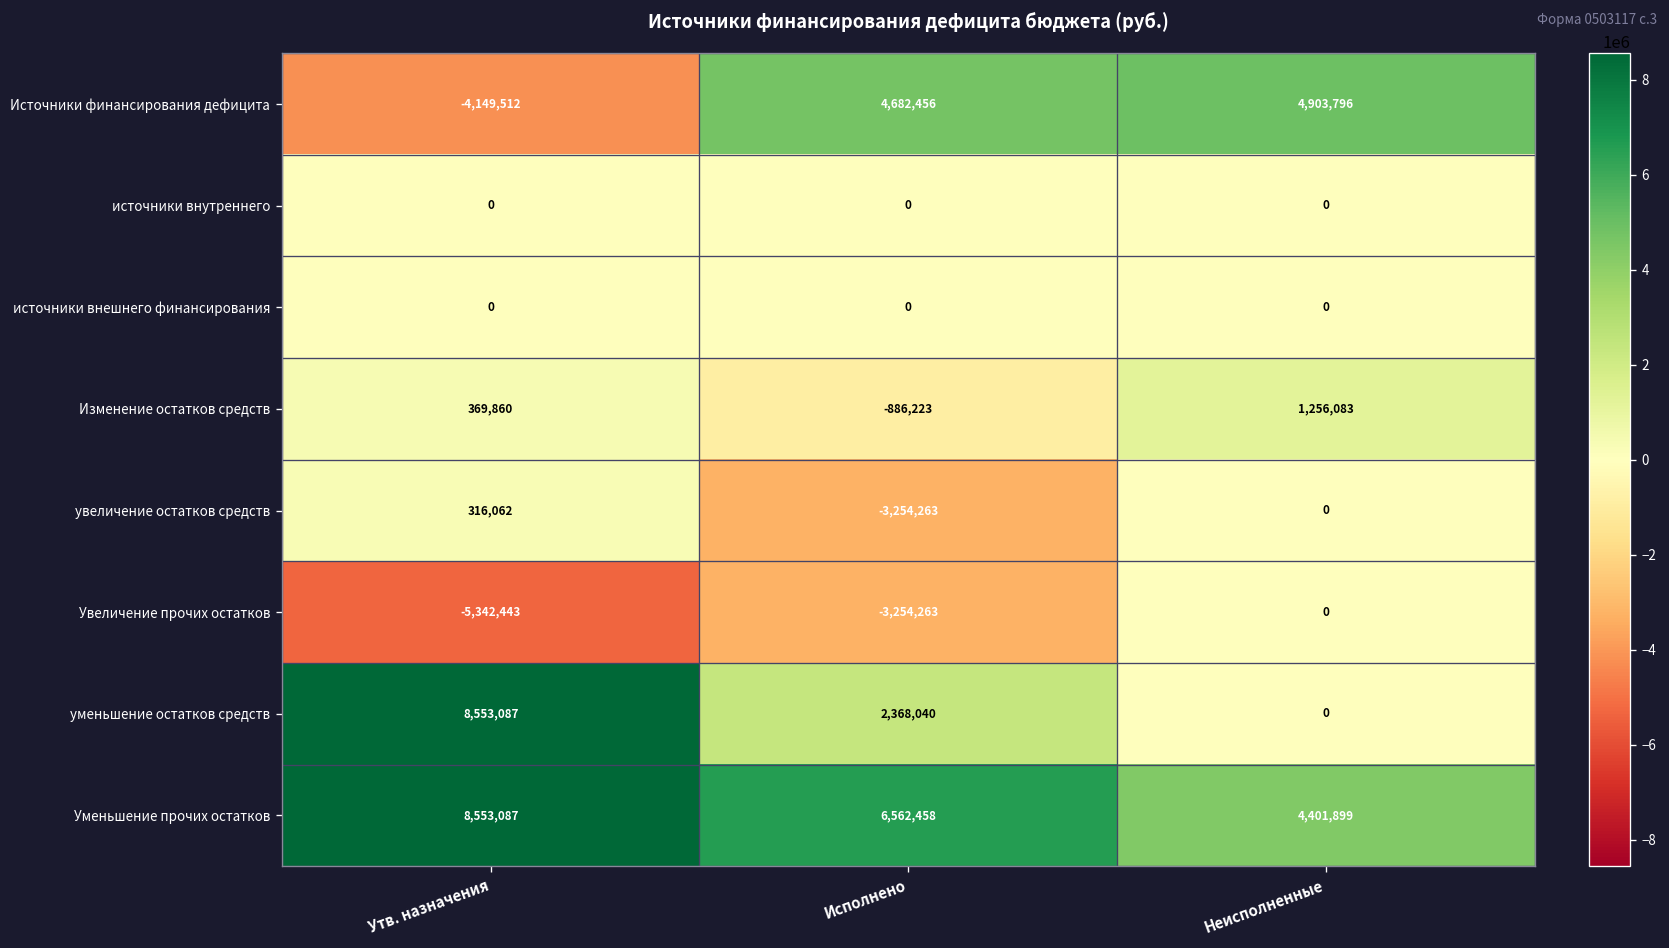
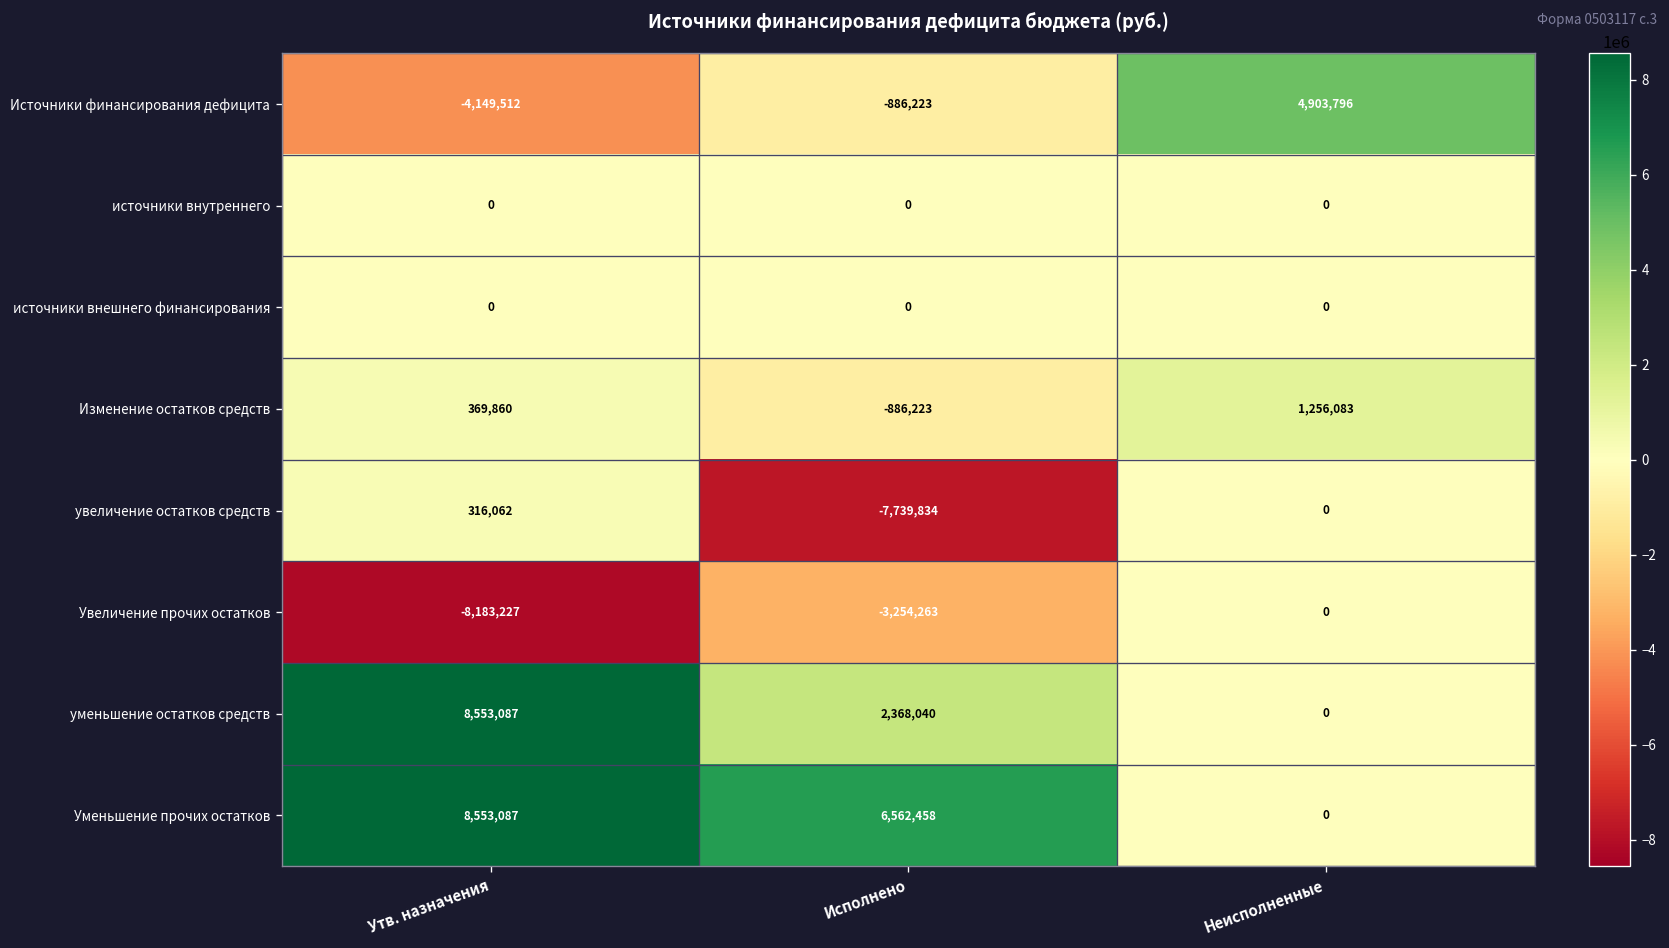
  {
    "Источники финансирования дефицита": {
      "Утв. назначения": "-4,149,512",
-     "Исполнено": "4,682,456",
+     "Исполнено": "-886,223",
      "Неисполненные": "4,903,796"
    },
    "источники внутреннего": {
      "Утв. назначения": "0",
      "Исполнено": "0",
      "Неисполненные": "0"
    },
    "источники внешнего финансирования": {
      "Утв. назначения": "0",
      "Исполнено": "0",
      "Неисполненные": "0"
    },
    "Изменение остатков средств": {
      "Утв. назначения": "369,860",
      "Исполнено": "-886,223",
      "Неисполненные": "1,256,083"
    },
    "увеличение остатков средств": {
      "Утв. назначения": "316,062",
-     "Исполнено": "-3,254,263",
+     "Исполнено": "-7,739,834",
      "Неисполненные": "0"
    },
    "Увеличение прочих остатков": {
-     "Утв. назначения": "-5,342,443",
+     "Утв. назначения": "-8,183,227",
      "Исполнено": "-3,254,263",
      "Неисполненные": "0"
    },
    "уменьшение остатков средств": {
      "Утв. назначения": "8,553,087",
      "Исполнено": "2,368,040",
      "Неисполненные": "0"
    },
    "Уменьшение прочих остатков": {
      "Утв. назначения": "8,553,087",
      "Исполнено": "6,562,458",
-     "Неисполненные": "4,401,899"
+     "Неисполненные": "0"
    }
  }
